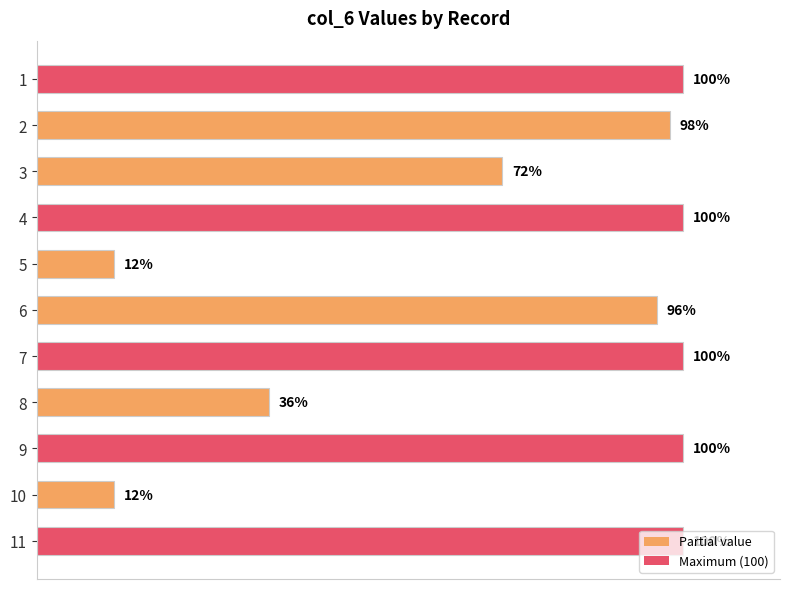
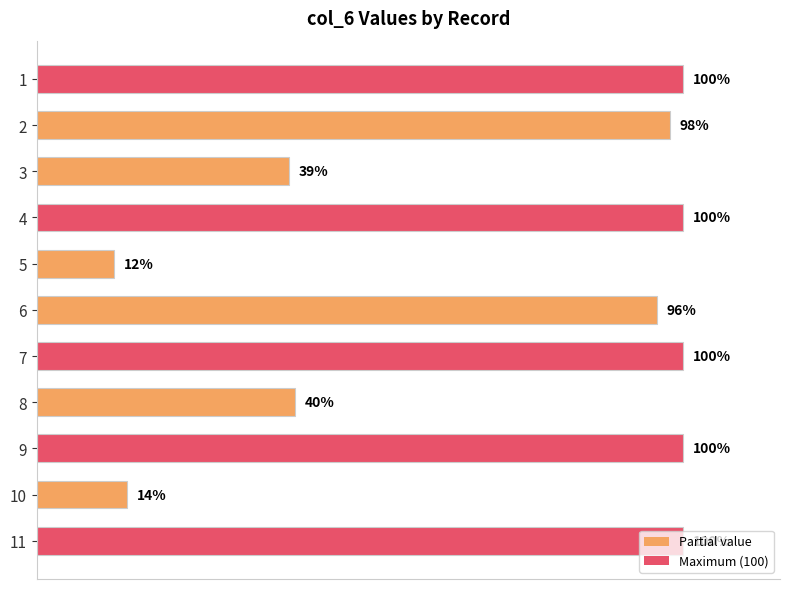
  {
    "1": "100%",
    "2": "98%",
-   "3": "72%",
+   "3": "39%",
    "4": "100%",
    "5": "12%",
    "6": "96%",
    "7": "100%",
-   "8": "36%",
+   "8": "40%",
    "9": "100%",
-   "10": "12%"
+   "10": "14%"
  }
